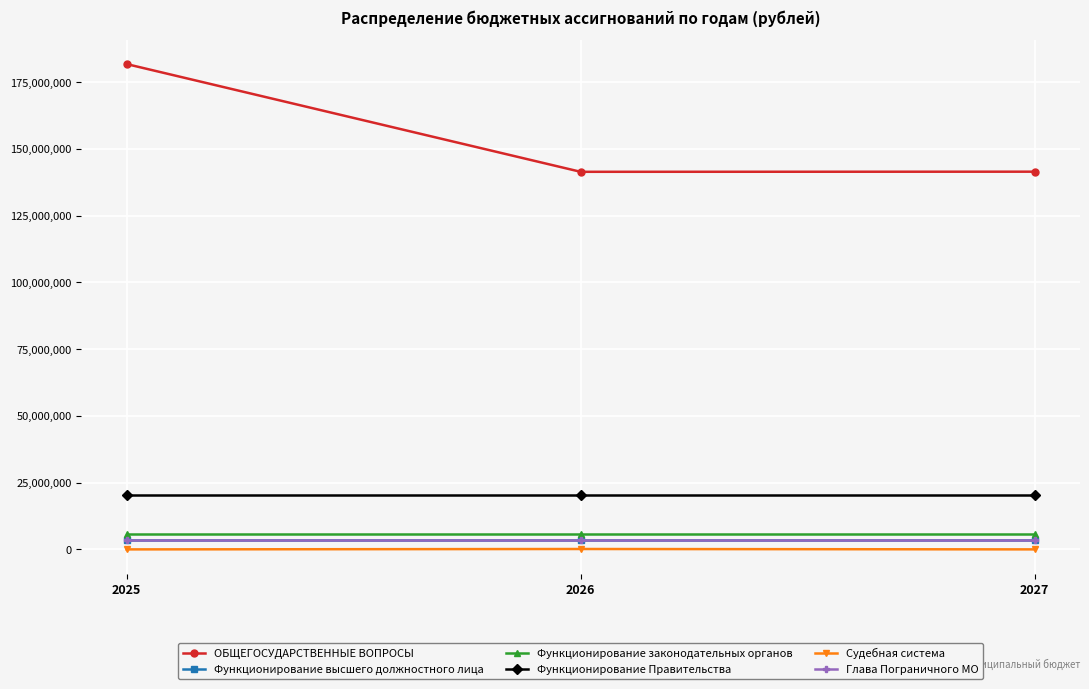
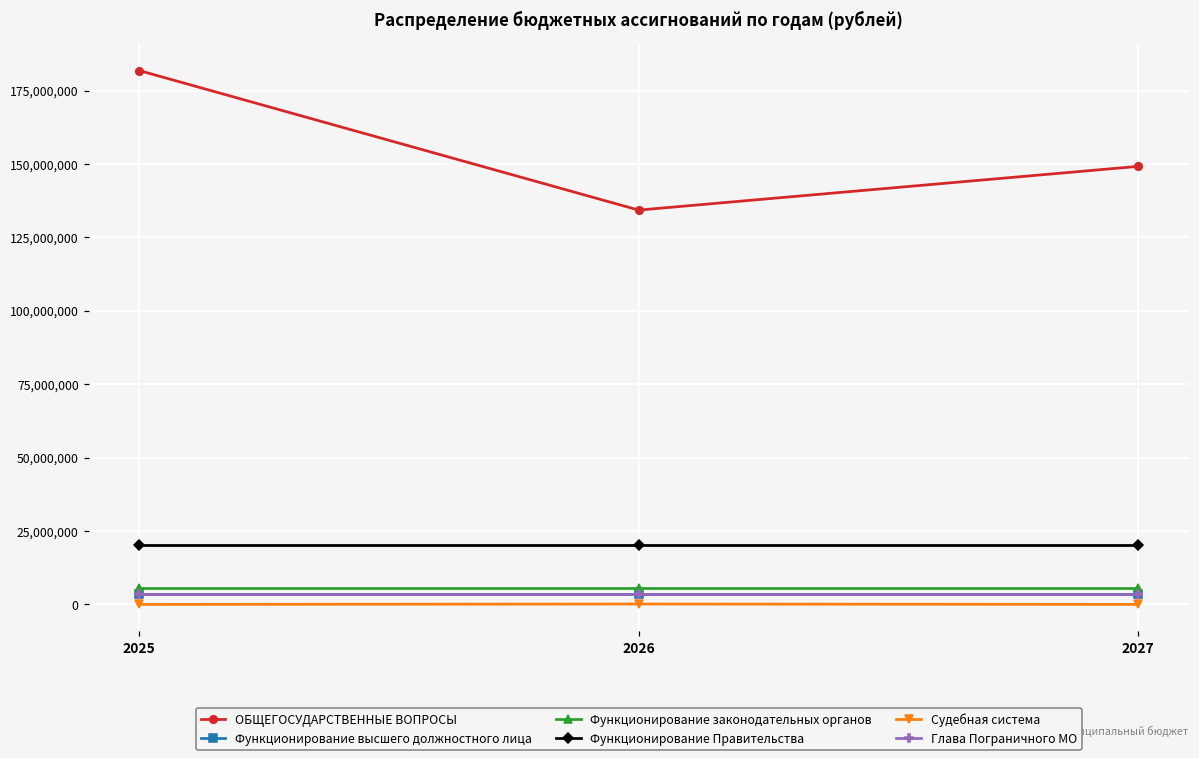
  {
    "ОБЩЕГОСУДАРСТВЕННЫЕ ВОПРОСЫ": {
      "2025": "182,000,000",
-     "2026": "141,000,000",
-     "2027": "141,000,000"
+     "2026": "134,000,000",
+     "2027": "149,000,000"
    },
    "Глава Пограничного МО": {
      "2025": "4,000,000",
      "2026": "4,000,000",
      "2027": "4,000,000"
    },
    "Функционирование законодательных органов": {
      "2025": "6,000,000",
      "2026": "6,000,000",
      "2027": "6,000,000"
    },
    "Функционирование Правительства": {
      "2025": "20,000,000",
      "2026": "20,000,000",
      "2027": "20,000,000"
    },
    "Судебная система": {
      "2025": "0",
      "2026": "0",
      "2027": "0"
    }
  }
